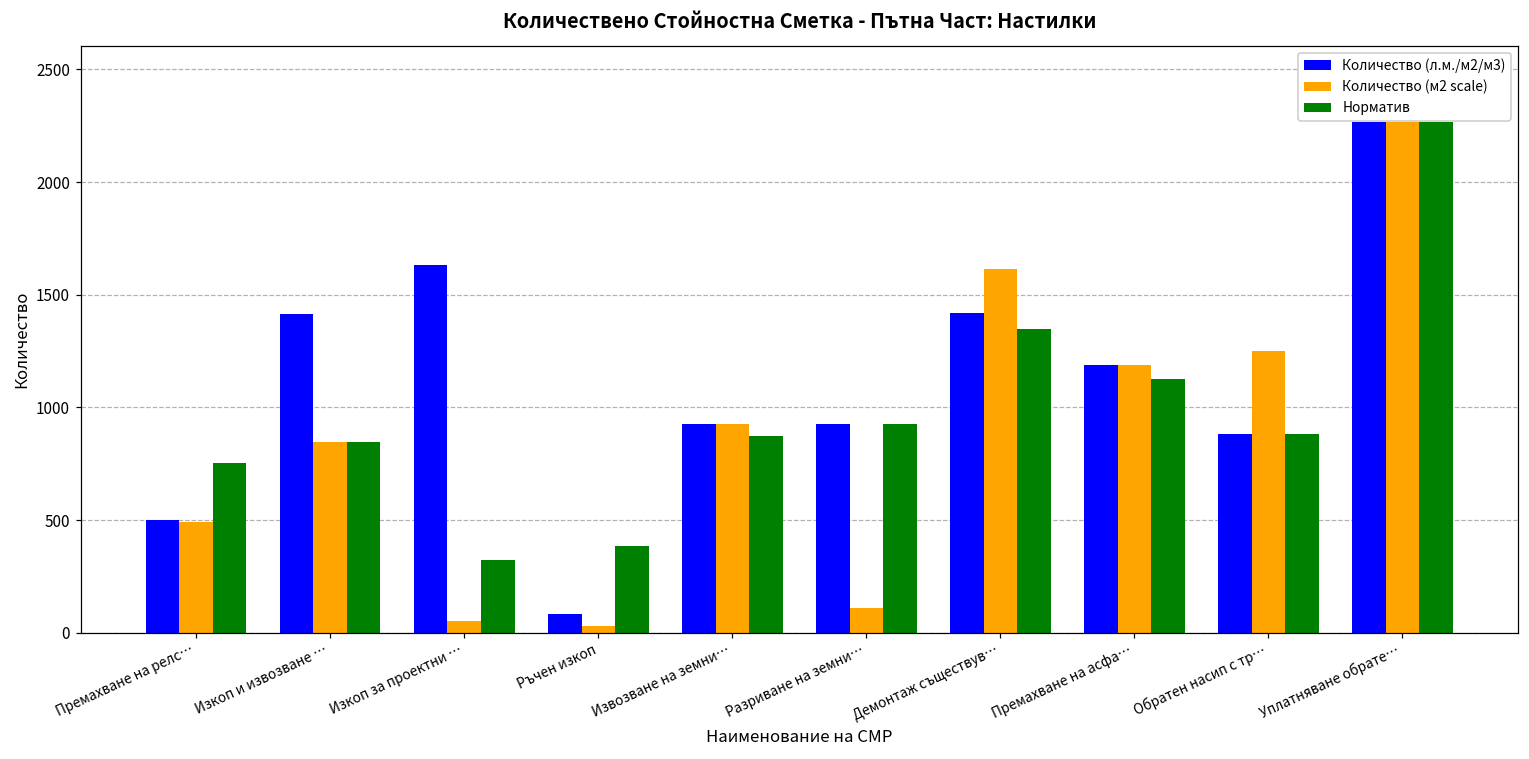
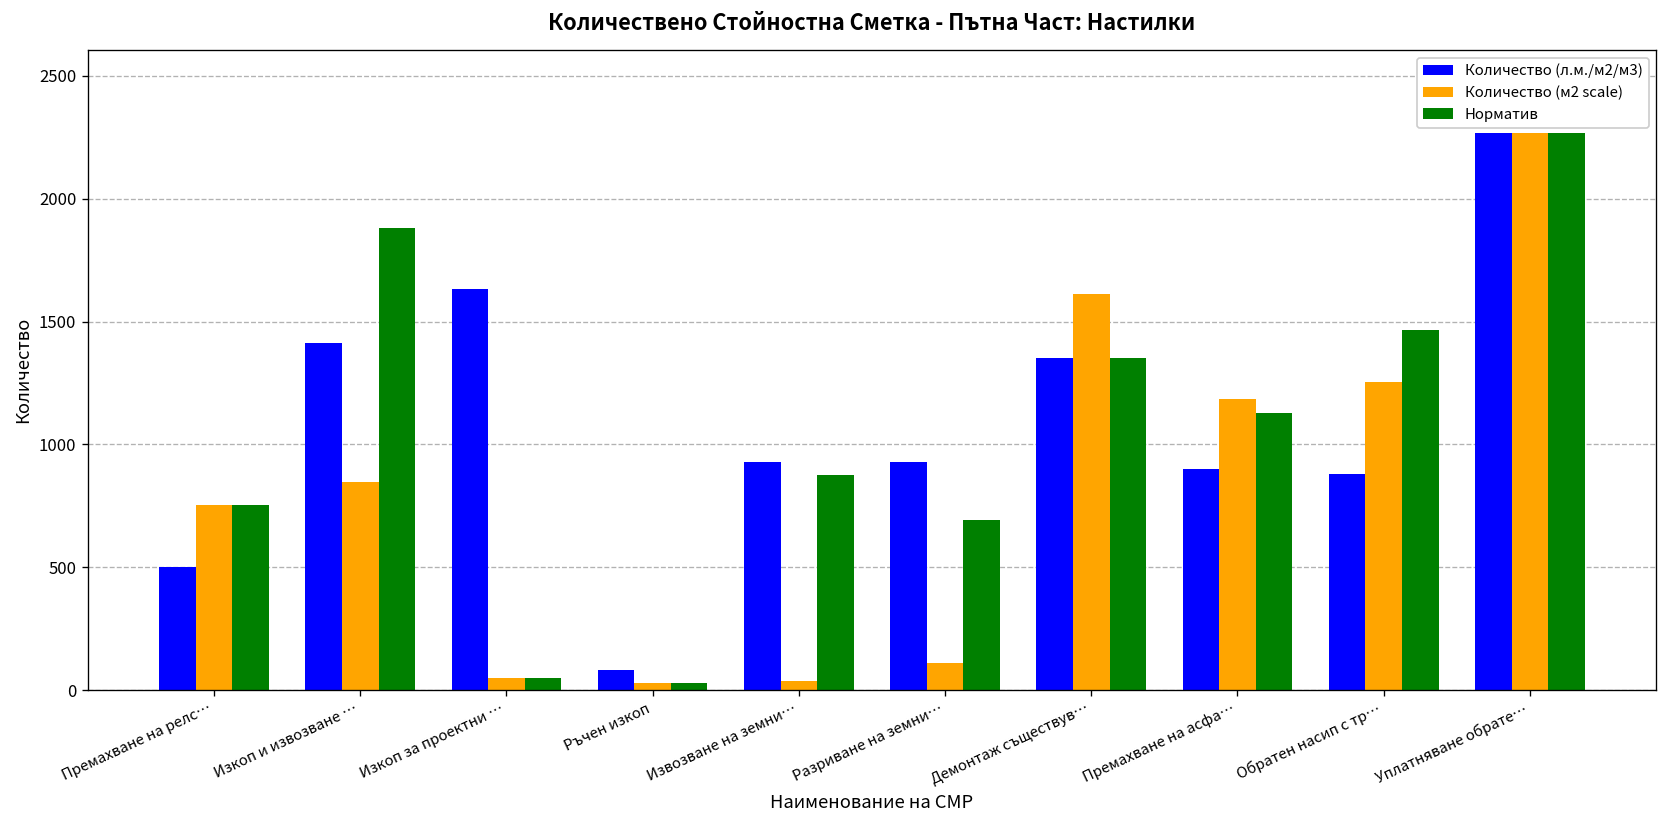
  {
    "Количество (л.м./м2/м3)": {
      "Премахване на релс…": 500,
      "Изкоп и извозване …": 1410,
      "Изкоп за проектни …": 1630,
      "Ръчен изкоп": 80,
      "Извозване на земни…": 930,
      "Разриване на земни…": 930,
-     "Демонтаж съществув…": 1420,
-     "Премахване на асфа…": 1190,
+     "Демонтаж съществув…": 1350,
+     "Премахване на асфа…": 900,
      "Обратен насип с тр…": 880,
      "Уплатняване обрате…": 2270
    },
    "Количество (м2 scale)": {
-     "Премахване на релс…": 490,
+     "Премахване на релс…": 760,
      "Изкоп и извозване …": 850,
      "Изкоп за проектни …": 50,
      "Ръчен изкоп": 30,
-     "Извозване на земни…": 930,
+     "Извозване на земни…": 40,
      "Разриване на земни…": 110,
      "Демонтаж съществув…": 1610,
      "Премахване на асфа…": 1190,
      "Обратен насип с тр…": 1250,
      "Уплатняване обрате…": 2270
    },
    "Норматив": {
      "Премахване на релс…": 760,
-     "Изкоп и извозване …": 850,
-     "Изкоп за проектни …": 320,
-     "Ръчен изкоп": 390,
+     "Изкоп и извозване …": 1880,
+     "Изкоп за проектни …": 50,
+     "Ръчен изкоп": 30,
      "Извозване на земни…": 880,
-     "Разриване на земни…": 930,
+     "Разриване на земни…": 690,
      "Демонтаж съществув…": 1350,
      "Премахване на асфа…": 1130,
-     "Обратен насип с тр…": 880,
+     "Обратен насип с тр…": 1470,
      "Уплатняване обрате…": 2270
    }
  }
